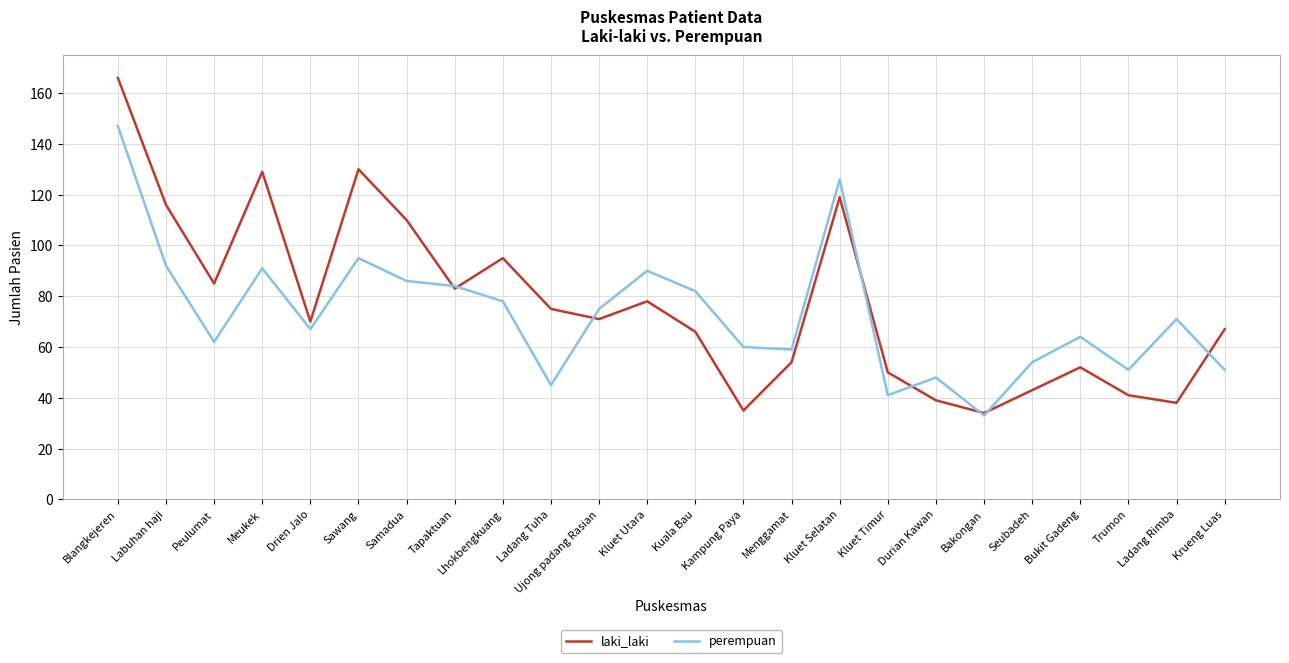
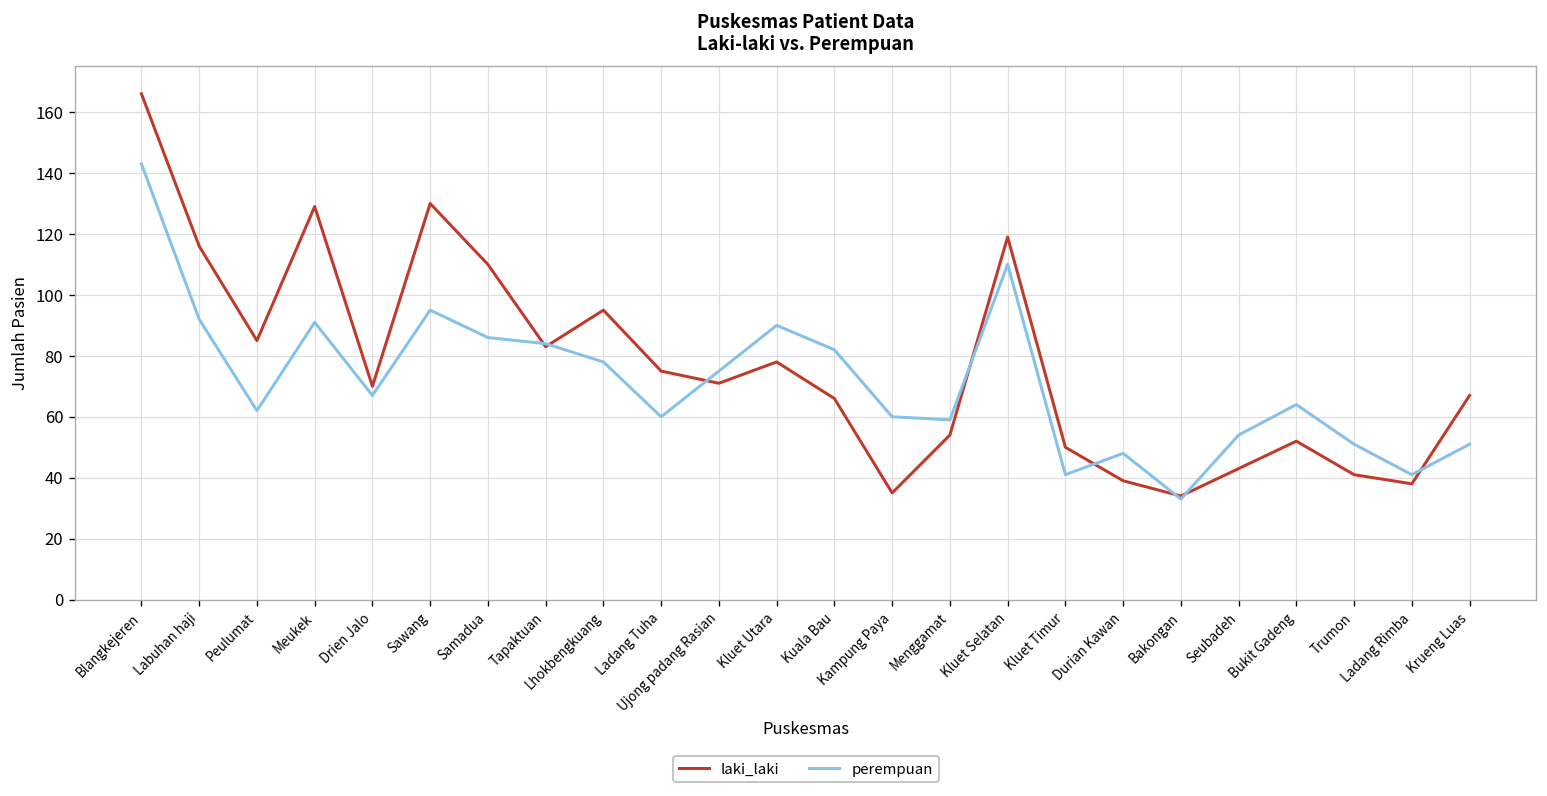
  {
    "laki_laki": {
      "Blangkejeren": 166,
      "Labuhan haji": 116,
      "Peulumat": 85,
      "Meukek": 129,
      "Drien Jalo": 70,
      "Sawang": 130,
      "Samadua": 110,
      "Tapaktuan": 83,
      "Lhokbengkuang": 95,
      "Ladang Tuha": 75,
      "Ujong padang Rasian": 71,
      "Kluet Utara": 78,
      "Kuala Bau": 66,
      "Kampung Paya": 35,
      "Menggamat": 54,
      "Kluet Selatan": 119,
      "Kluet Timur": 50,
      "Durian Kawan": 39,
      "Seubadeh": 43,
      "Bukit Gadeng": 52,
      "Trumon": 41,
      "Ladang Rimba": 38,
      "Krueng Luas": 67
    },
    "perempuan": {
-     "Blangkejeren": 147,
+     "Blangkejeren": 143,
      "Labuhan haji": 92,
      "Peulumat": 62,
      "Meukek": 91,
      "Drien Jalo": 67,
      "Sawang": 95,
      "Samadua": 86,
      "Tapaktuan": 84,
      "Lhokbengkuang": 78,
-     "Ladang Tuha": 45,
+     "Ladang Tuha": 60,
      "Ujong padang Rasian": 75,
      "Kluet Utara": 90,
      "Kuala Bau": 82,
      "Kampung Paya": 60,
      "Menggamat": 59,
-     "Kluet Selatan": 126,
+     "Kluet Selatan": 110,
      "Kluet Timur": 41,
      "Durian Kawan": 48,
      "Seubadeh": 54,
      "Bukit Gadeng": 64,
      "Trumon": 51,
-     "Ladang Rimba": 71,
+     "Ladang Rimba": 41,
      "Krueng Luas": 51
    }
  }
